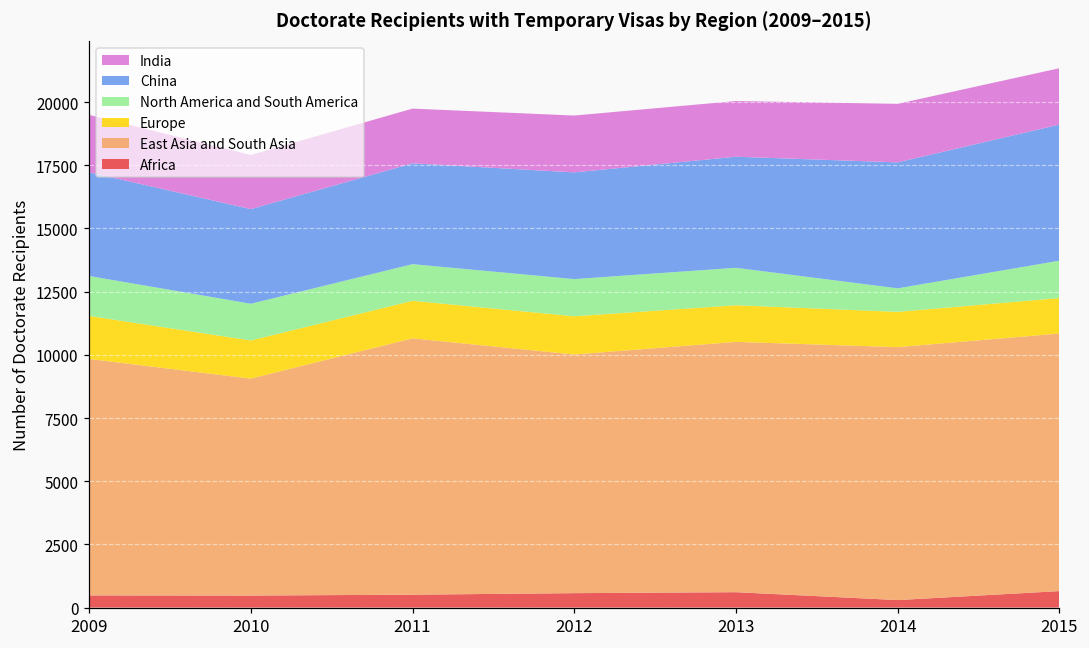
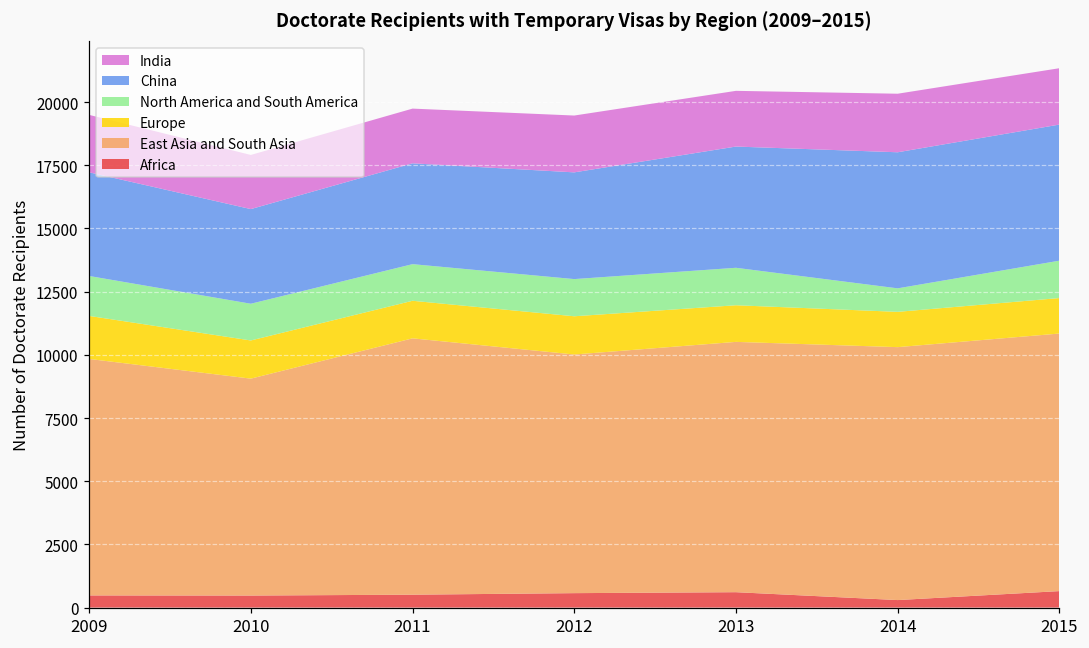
  {
    "Africa": {
      "2009": 500,
      "2010": 500,
      "2011": 500,
      "2012": 600,
      "2013": 600,
      "2014": 300,
      "2015": 700
    },
    "East Asia and South Asia": {
      "2009": 9400,
      "2010": 8600,
      "2011": 10100,
      "2012": 9400,
      "2013": 9900,
      "2014": 10000,
      "2015": 10200
    },
    "Europe": {
      "2009": 1700,
      "2010": 1500,
      "2011": 1500,
      "2012": 1500,
      "2013": 1400,
      "2014": 1400,
      "2015": 1400
    },
    "North America and South America": {
      "2009": 1600,
      "2010": 1500,
      "2011": 1400,
      "2012": 1500,
      "2013": 1500,
      "2014": 900,
      "2015": 1500
    },
    "China": {
      "2009": 4100,
      "2010": 3700,
      "2011": 4000,
      "2012": 4200,
-     "2013": 4400,
-     "2014": 5000,
+     "2013": 4800,
+     "2014": 5400,
      "2015": 5400
    },
    "India": {
      "2009": 2300,
      "2011": 2200,
      "2012": 2200,
      "2013": 2200,
      "2014": 2300,
      "2015": 2200
    }
  }
